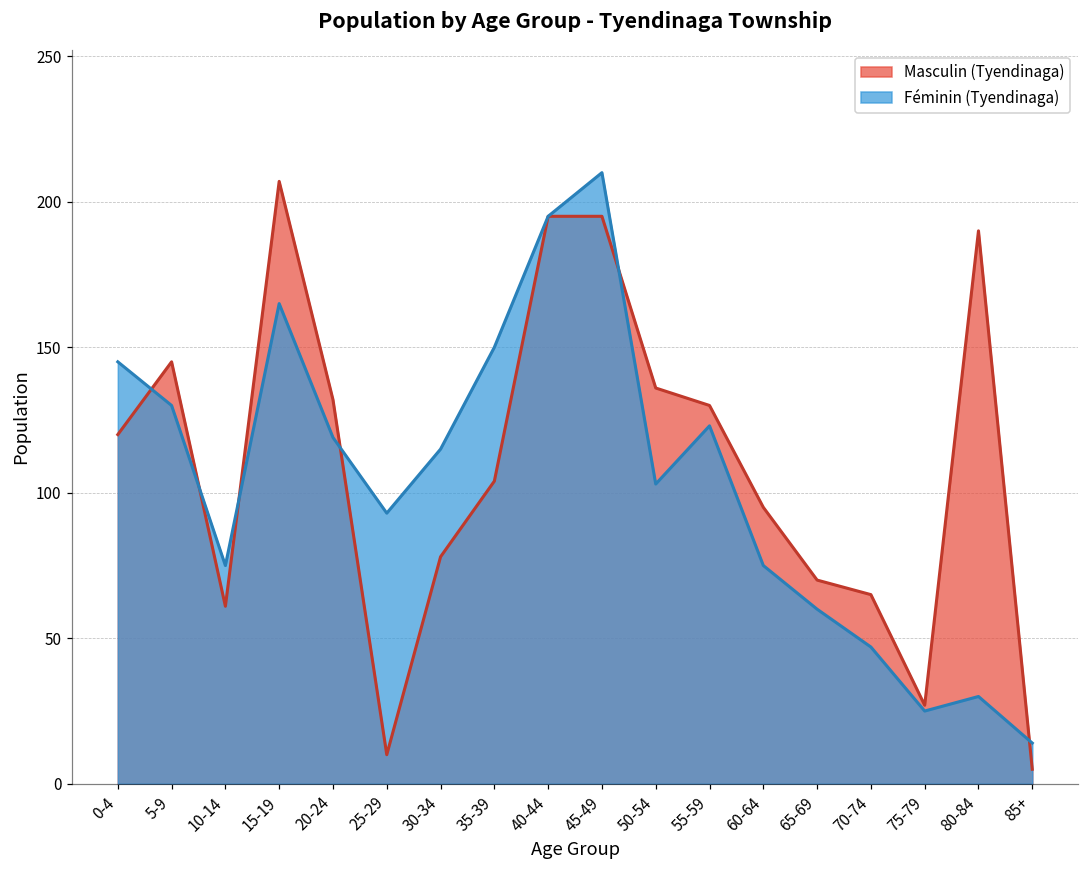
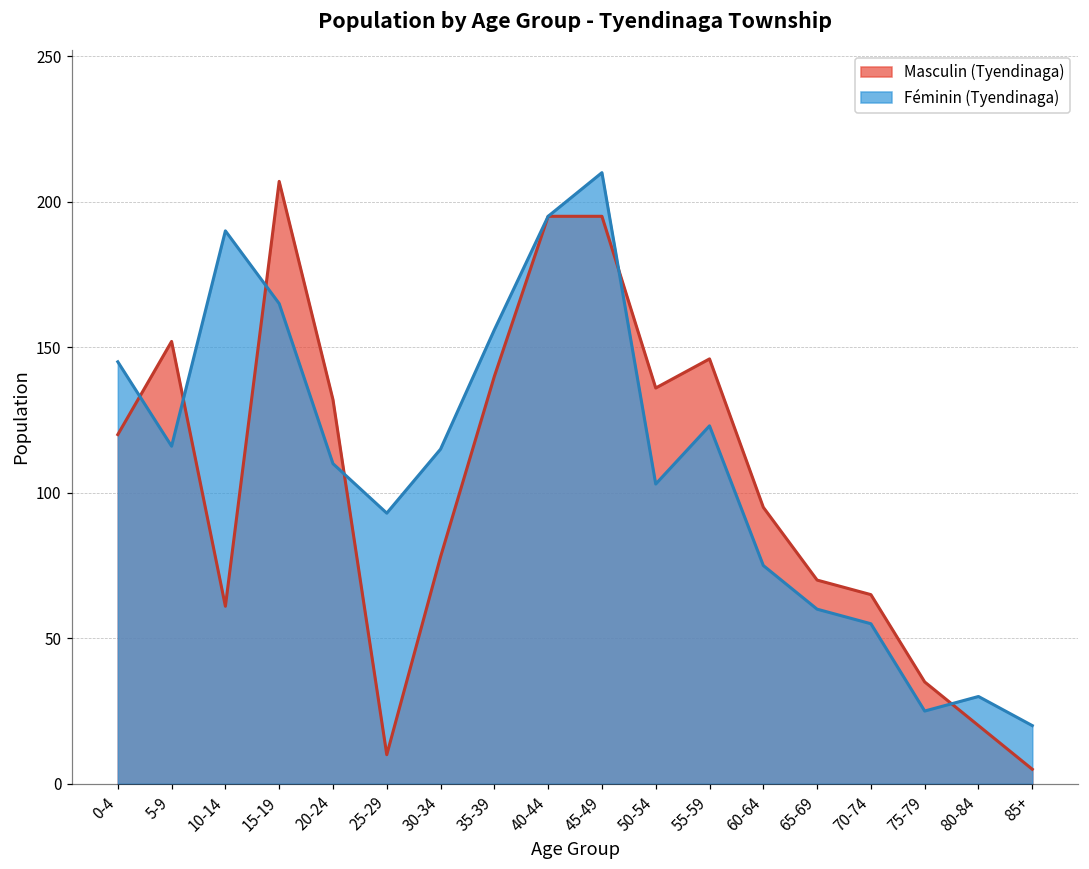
  {
    "Masculin (Tyendinaga)": {
      "0-4": 120,
-     "5-9": 145,
+     "5-9": 152,
      "10-14": 61,
      "15-19": 207,
      "20-24": 132,
      "25-29": 10,
      "30-34": 78,
-     "35-39": 104,
+     "35-39": 140,
      "45-49": 195,
      "50-54": 136,
-     "55-59": 130,
+     "55-59": 146,
      "60-64": 95,
      "65-69": 70,
      "70-74": 65,
-     "75-79": 27,
-     "80-84": 190,
+     "75-79": 35,
+     "80-84": 20,
      "85+": 5
    },
    "Féminin (Tyendinaga)": {
      "0-4": 145,
-     "5-9": 130,
-     "10-14": 75,
+     "5-9": 116,
+     "10-14": 190,
      "15-19": 165,
-     "20-24": 119,
+     "20-24": 110,
      "25-29": 93,
      "30-34": 115,
-     "35-39": 150,
+     "35-39": 156,
      "45-49": 210,
      "50-54": 103,
      "55-59": 123,
      "60-64": 75,
      "65-69": 60,
-     "70-74": 47,
+     "70-74": 55,
      "75-79": 25,
      "80-84": 30,
-     "85+": 14
+     "85+": 20
    }
  }
